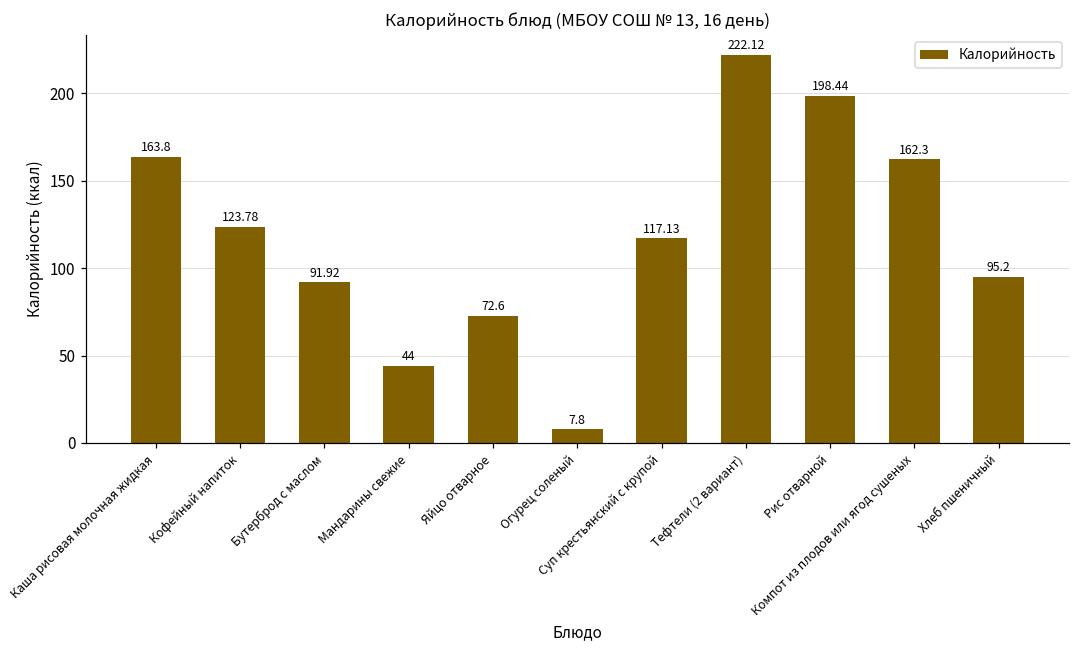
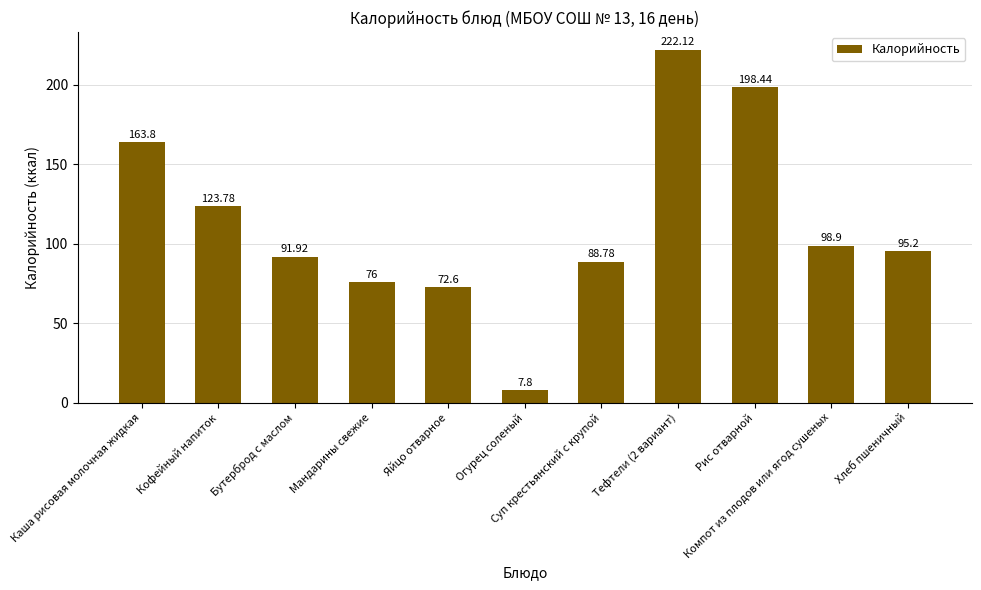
  {
    "Каша рисовая молочная жидкая": 163.8,
    "Кофейный напиток": 123.78,
    "Бутерброд с маслом": 91.92,
-   "Мандарины свежие": 44,
+   "Мандарины свежие": 76,
    "Яйцо отварное": 72.6,
    "Огурец соленый": 7.8,
-   "Суп крестьянский с крупой": 117.13,
+   "Суп крестьянский с крупой": 88.78,
    "Тефтели (2 вариант)": 222.12,
    "Рис отварной": 198.44,
-   "Компот из плодов или ягод сушеных": 162.3,
+   "Компот из плодов или ягод сушеных": 98.9,
    "Хлеб пшеничный": 95.2
  }
